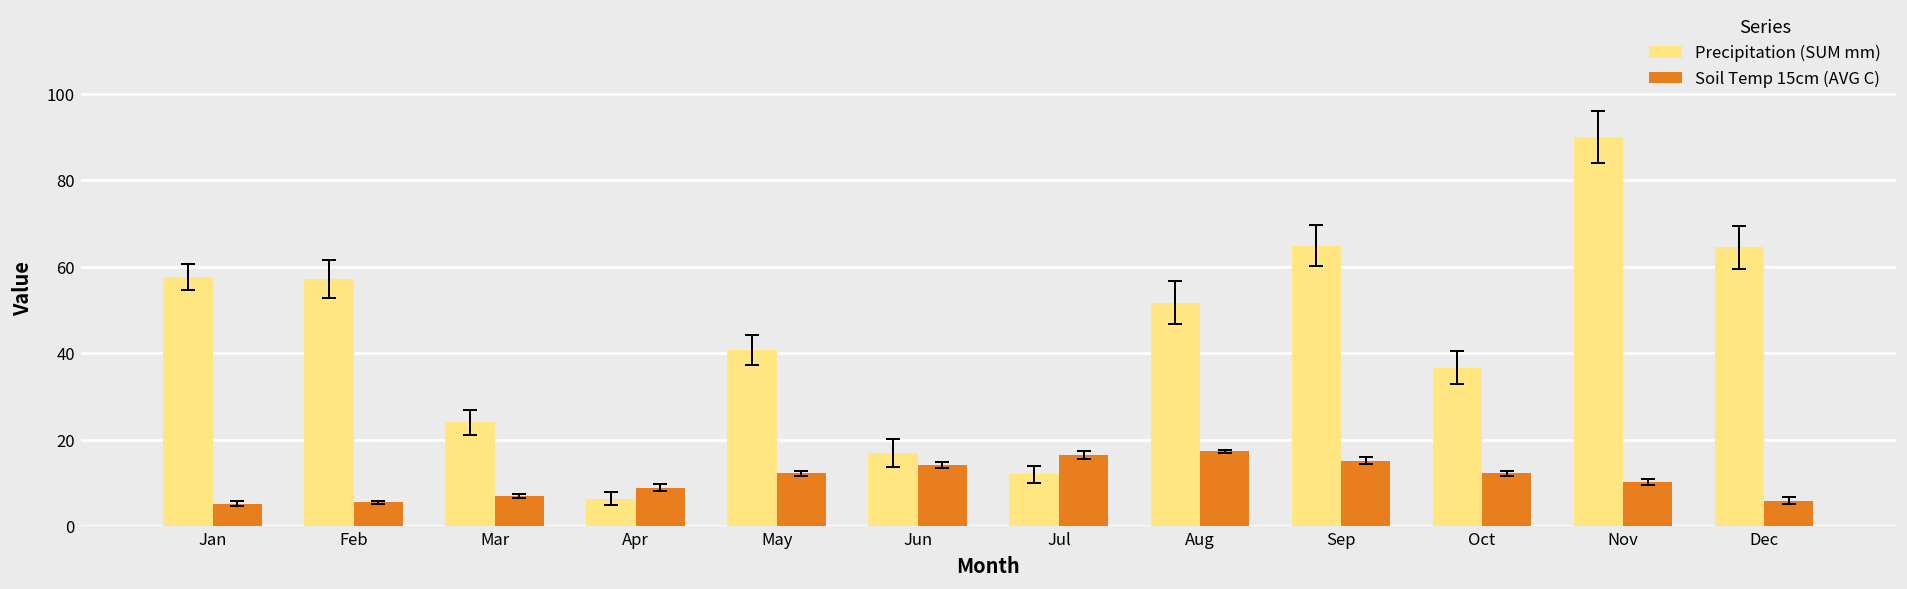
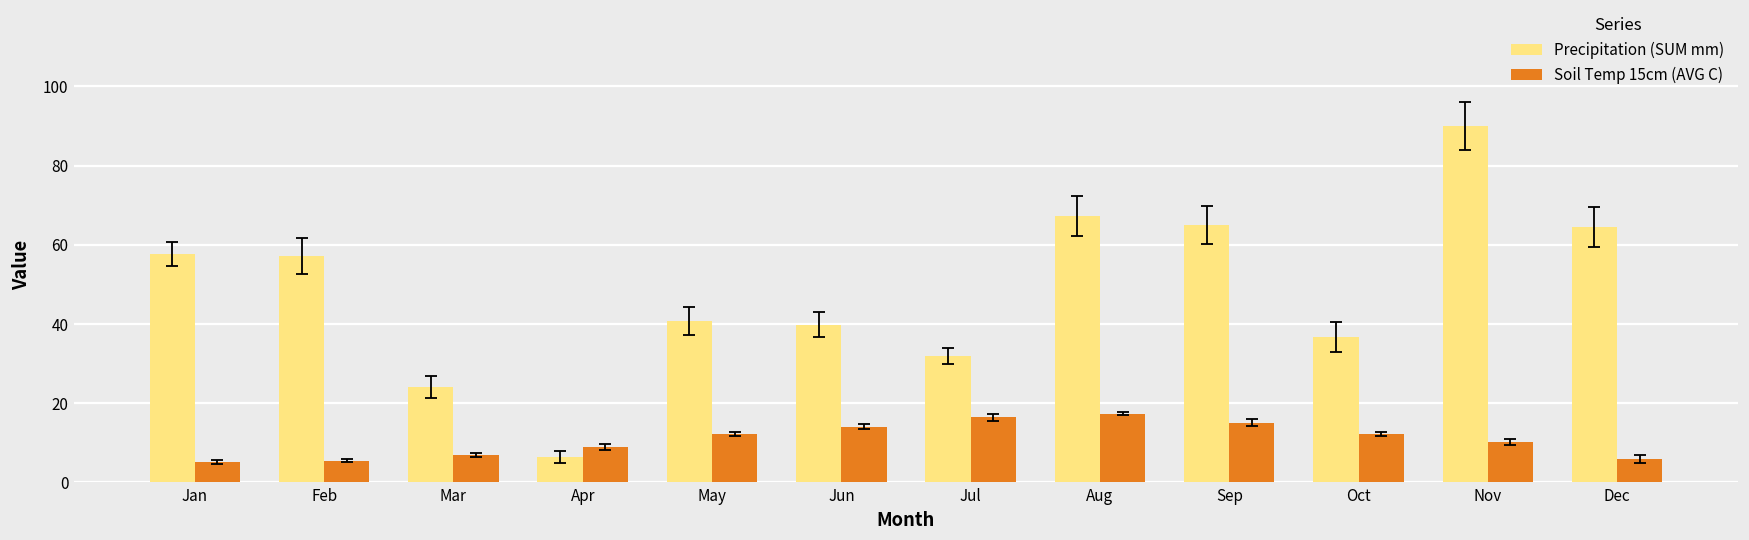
  {
    "Precipitation (SUM mm)": {
      "Jan": 58,
      "Feb": 57,
      "Mar": 24,
      "Apr": 6,
      "May": 41,
-     "Jun": 17,
-     "Jul": 12,
-     "Aug": 52,
+     "Jun": 40,
+     "Jul": 32,
+     "Aug": 67,
      "Sep": 65,
      "Oct": 37,
      "Nov": 90,
      "Dec": 65
    },
    "Soil Temp 15cm (AVG C)": {
      "Jan": 5,
      "Feb": 6,
      "Mar": 7,
      "Apr": 9,
      "May": 12,
      "Jun": 14,
      "Jul": 16,
      "Aug": 17,
      "Sep": 15,
      "Oct": 12,
      "Nov": 10,
      "Dec": 6
    }
  }
